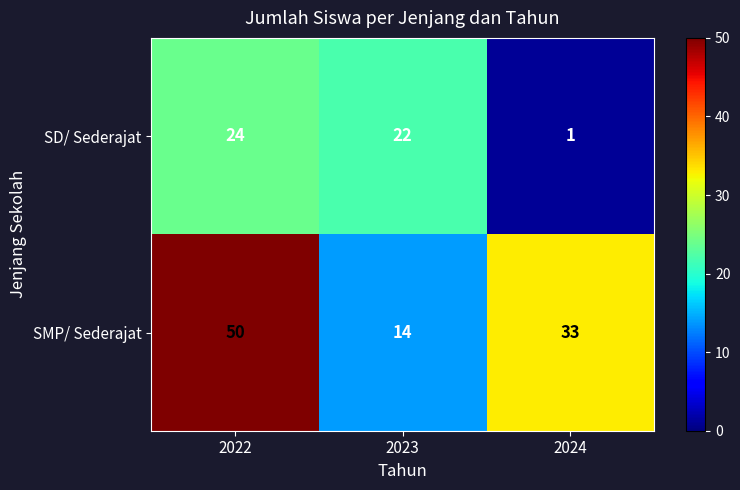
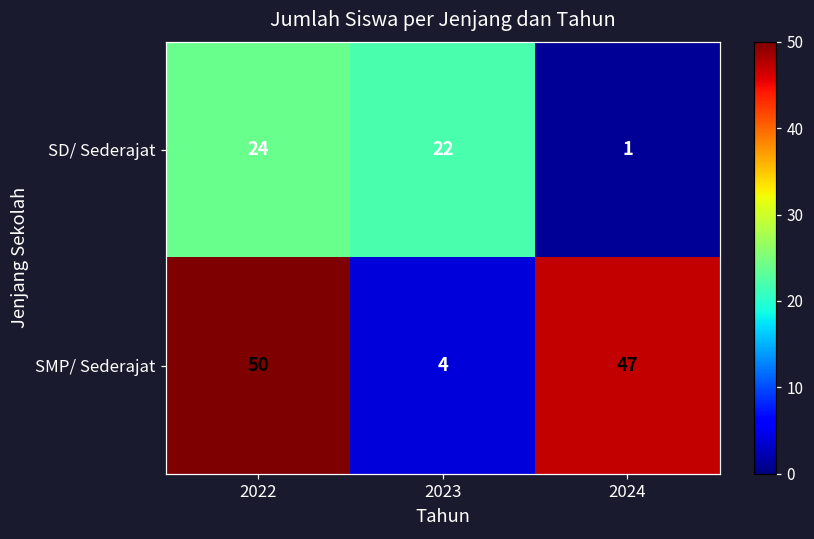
  {
    "SD/ Sederajat": {
      "2022": 24,
      "2023": 22,
      "2024": 1
    },
    "SMP/ Sederajat": {
      "2022": 50,
-     "2023": 14,
-     "2024": 33
+     "2023": 4,
+     "2024": 47
    }
  }
